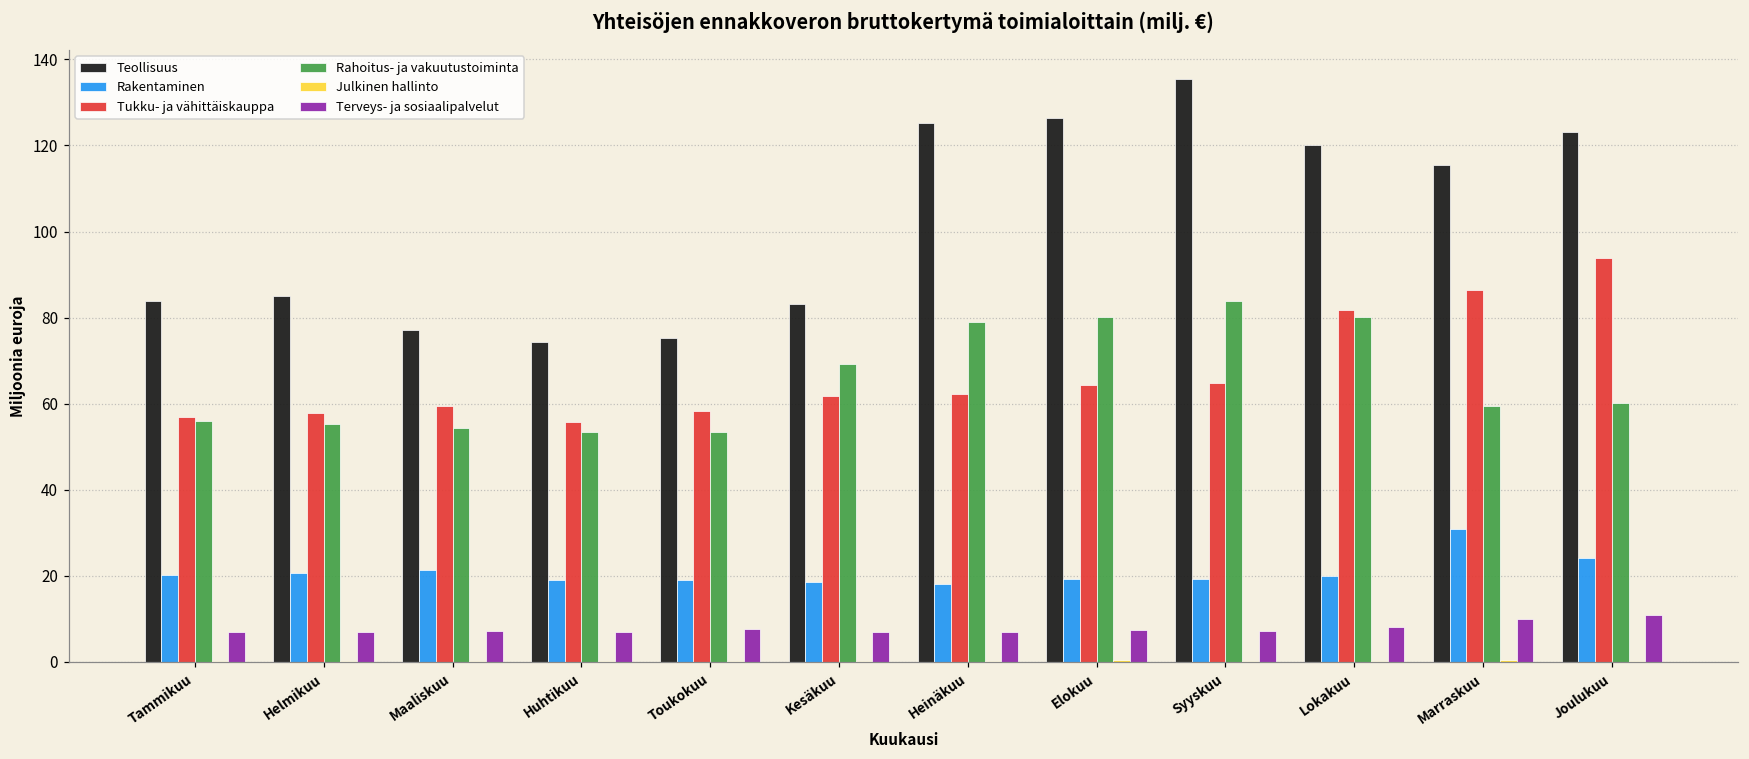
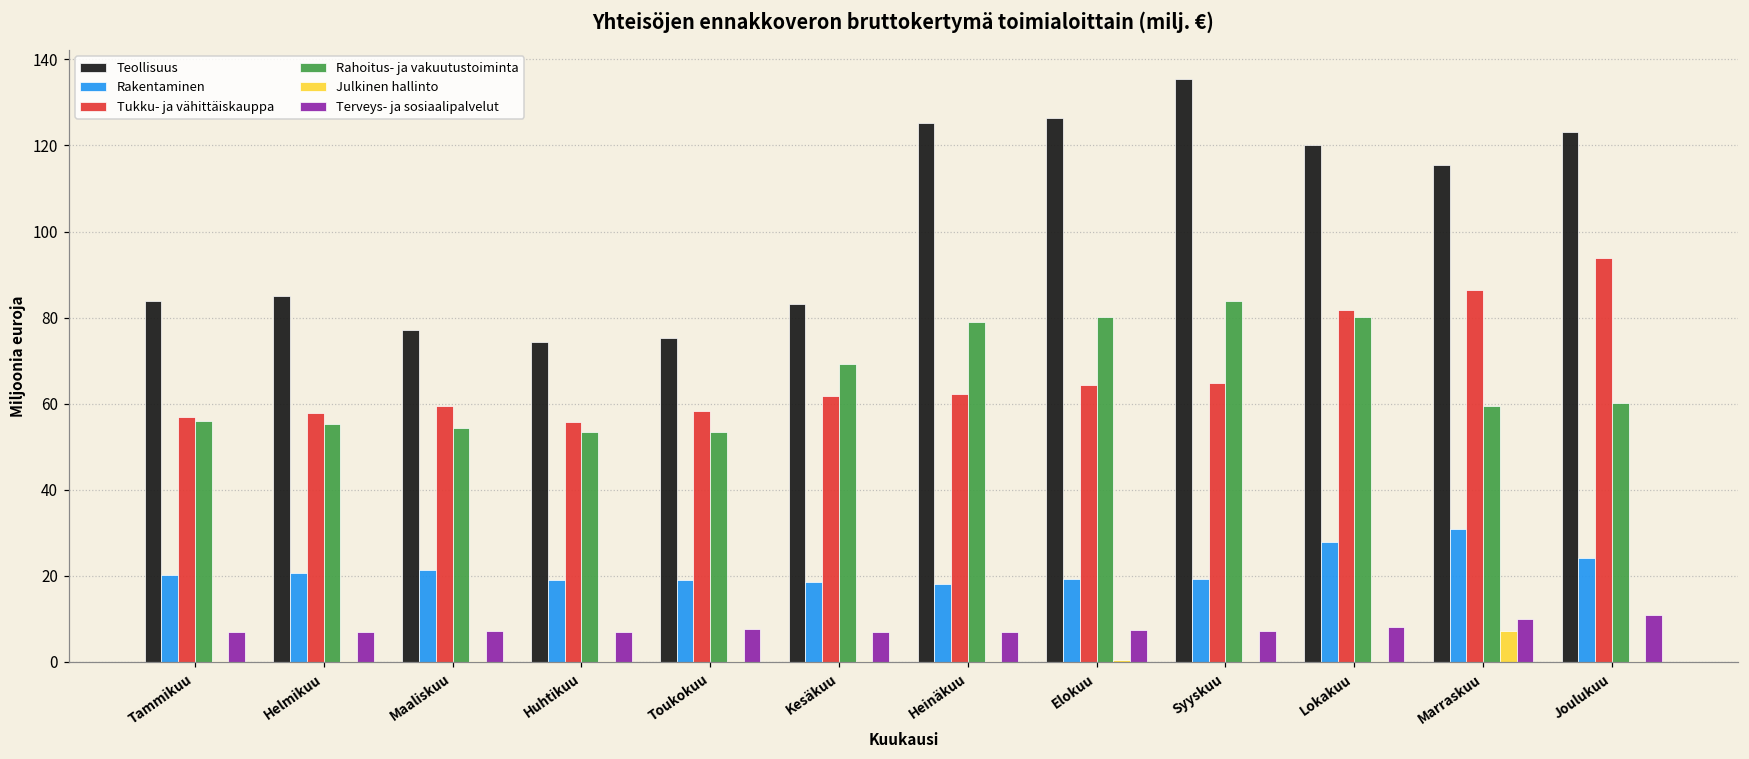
  {
    "Teollisuus": {
      "Tammikuu": 84,
      "Helmikuu": 85,
      "Maaliskuu": 77,
      "Huhtikuu": 74,
      "Toukokuu": 75,
      "Kesäkuu": 83,
      "Heinäkuu": 125,
      "Elokuu": 126,
      "Syyskuu": 135,
      "Lokakuu": 120,
      "Marraskuu": 115,
      "Joulukuu": 123
    },
    "Rakentaminen": {
      "Tammikuu": 20,
      "Helmikuu": 21,
      "Maaliskuu": 21,
      "Huhtikuu": 19,
      "Toukokuu": 19,
      "Kesäkuu": 19,
      "Heinäkuu": 18,
      "Elokuu": 19,
      "Syyskuu": 19,
-     "Lokakuu": 20,
+     "Lokakuu": 28,
      "Marraskuu": 31,
      "Joulukuu": 24
    },
    "Tukku- ja vähittäiskauppa": {
      "Tammikuu": 57,
      "Helmikuu": 58,
      "Maaliskuu": 59,
      "Huhtikuu": 56,
      "Toukokuu": 58,
      "Kesäkuu": 62,
      "Heinäkuu": 62,
      "Elokuu": 64,
      "Syyskuu": 65,
      "Lokakuu": 82,
      "Marraskuu": 86,
      "Joulukuu": 94
    },
    "Rahoitus- ja vakuutustoiminta": {
      "Tammikuu": 56,
      "Helmikuu": 55,
      "Maaliskuu": 54,
      "Huhtikuu": 53,
      "Toukokuu": 53,
      "Kesäkuu": 69,
      "Heinäkuu": 79,
      "Elokuu": 80,
      "Syyskuu": 84,
      "Lokakuu": 80,
      "Marraskuu": 60,
      "Joulukuu": 60
    },
    "Julkinen hallinto": {
-     "Marraskuu": 0
+     "Marraskuu": 7
    },
    "Terveys- ja sosiaalipalvelut": {
      "Tammikuu": 7,
      "Helmikuu": 7,
      "Maaliskuu": 7,
      "Huhtikuu": 7,
      "Toukokuu": 8,
      "Kesäkuu": 7,
      "Heinäkuu": 7,
      "Elokuu": 7,
      "Syyskuu": 7,
      "Lokakuu": 8,
      "Marraskuu": 10,
      "Joulukuu": 11
    }
  }
